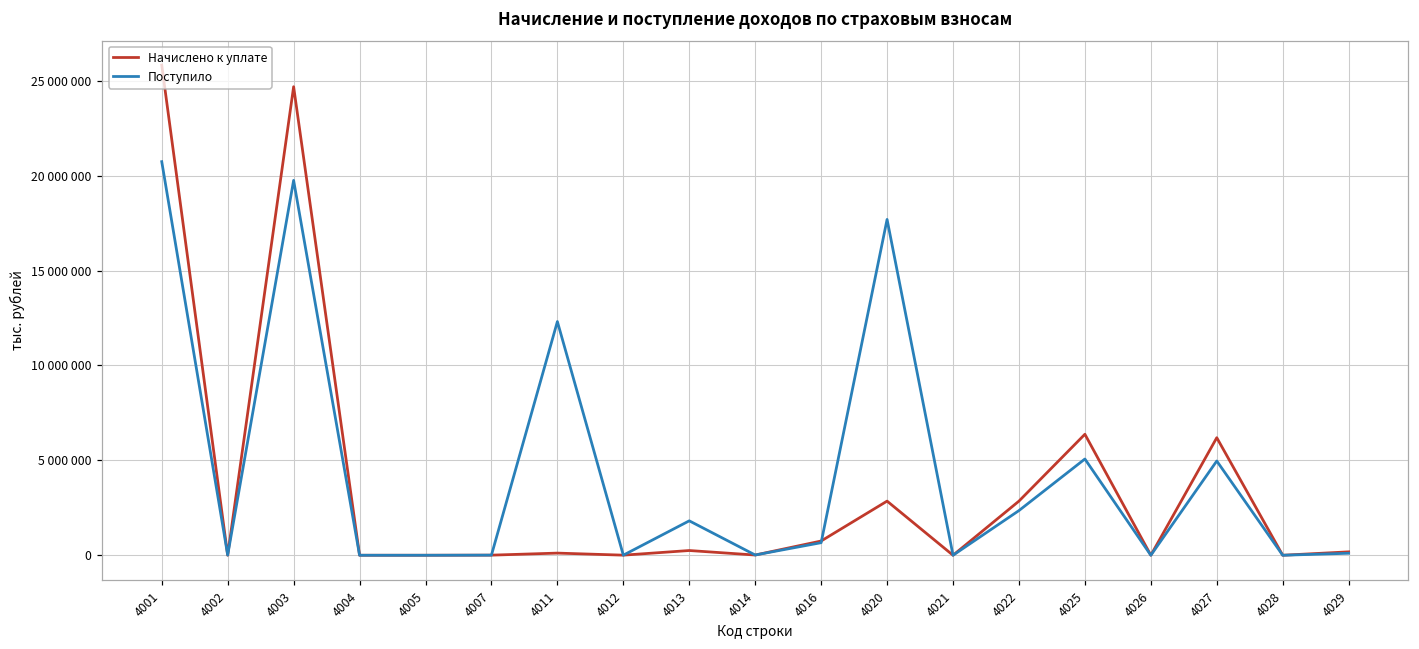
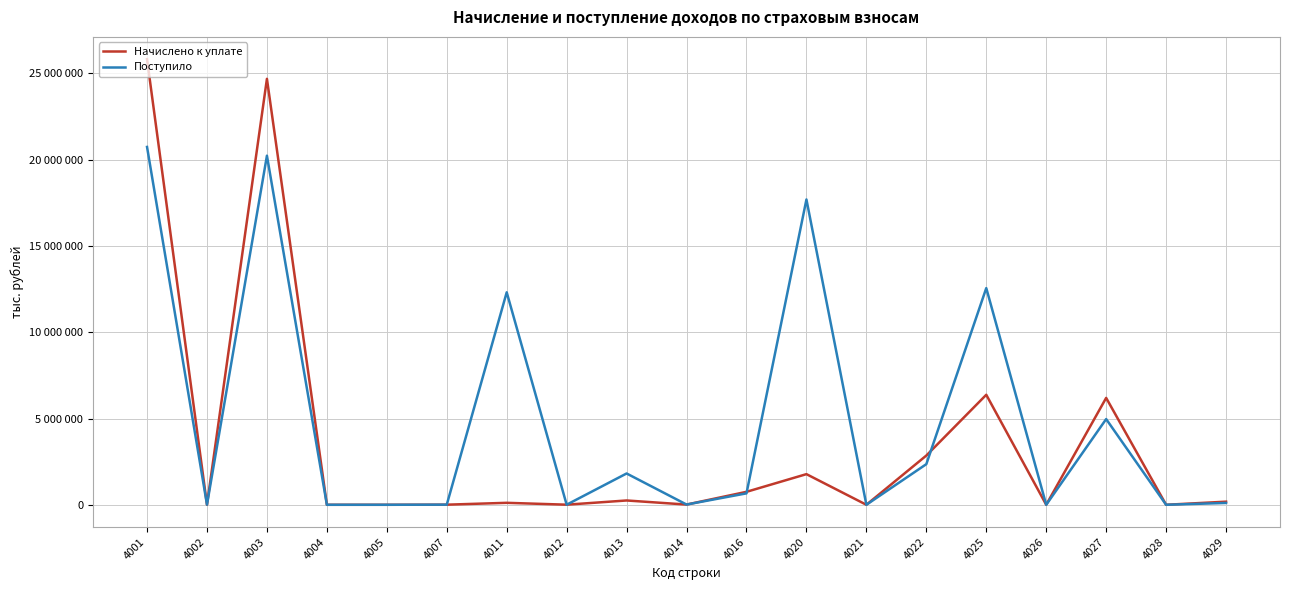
  {
    "Начислено к уплате": {
      "4003": 24700000,
      "4011": 100000,
      "4013": 200000,
-     "4020": 2900000,
+     "4020": 1800000,
      "4022": 2900000,
      "4025": 6400000,
      "4027": 6200000
    },
    "Поступило": {
      "4001": 20700000,
-     "4003": 19800000,
+     "4003": 20200000,
      "4011": 12300000,
      "4013": 1800000,
      "4020": 17700000,
      "4022": 2400000,
-     "4025": 5100000,
+     "4025": 12600000,
      "4027": 5000000
    }
  }
